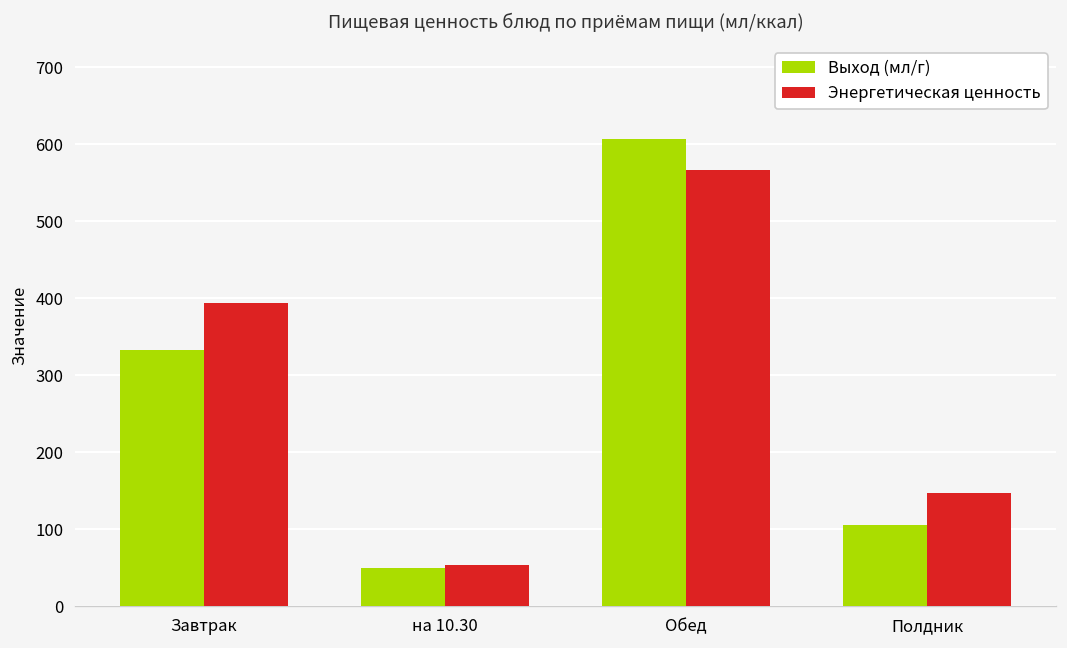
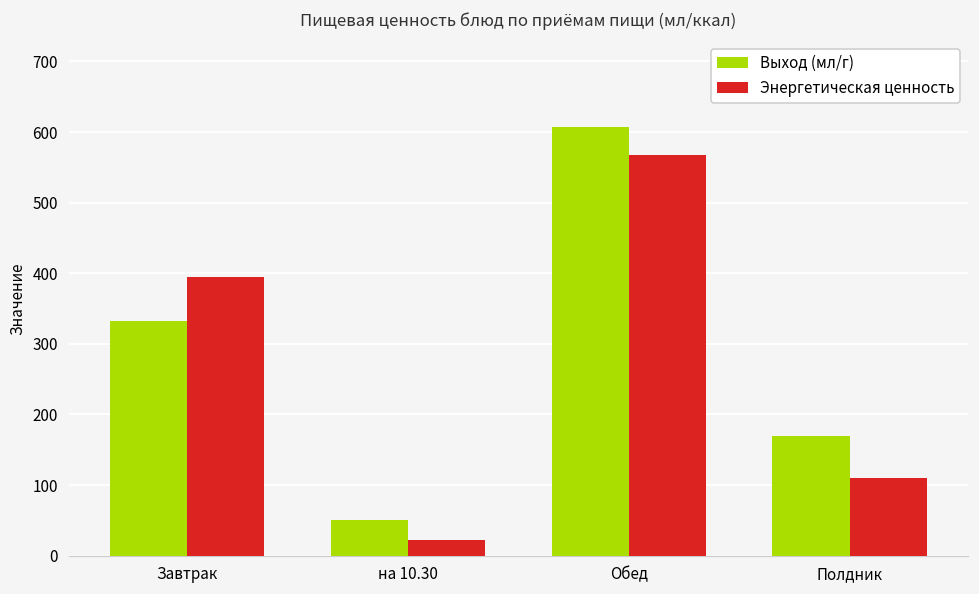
  {
    "Выход (мл/г)": {
      "Завтрак": 330,
      "на 10.30": 50,
      "Обед": 610,
-     "Полдник": 110
+     "Полдник": 170
    },
    "Энергетическая ценность": {
      "Завтрак": 390,
-     "на 10.30": 50,
+     "на 10.30": 20,
      "Обед": 570,
-     "Полдник": 150
+     "Полдник": 110
    }
  }
